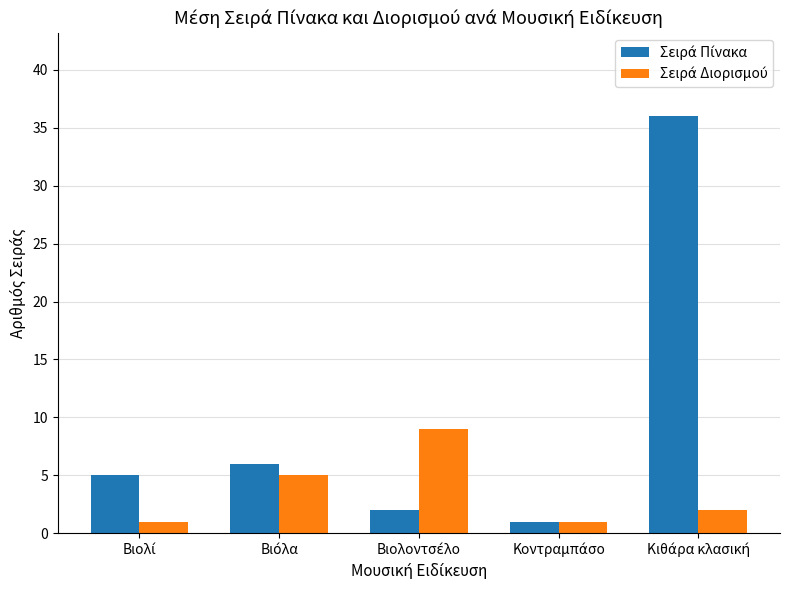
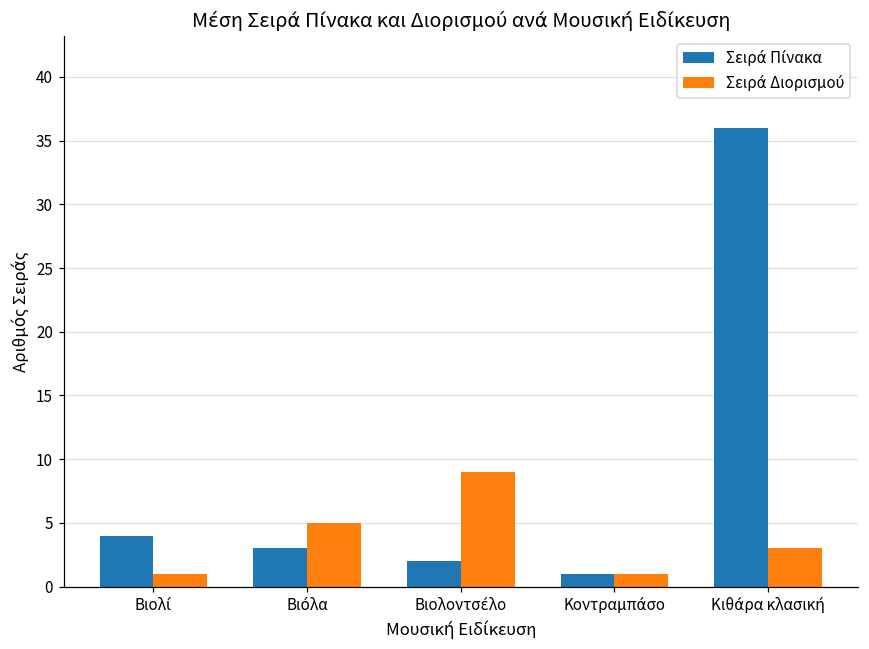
  {
    "Σειρά Πίνακα": {
-     "Βιολί": 5,
-     "Βιόλα": 6,
+     "Βιολί": 4,
+     "Βιόλα": 3,
      "Βιολοντσέλο": 2,
      "Κοντραμπάσο": 1,
      "Κιθάρα κλασική": 36
    },
    "Σειρά Διορισμού": {
      "Βιολί": 1,
      "Βιόλα": 5,
      "Βιολοντσέλο": 9,
      "Κοντραμπάσο": 1,
-     "Κιθάρα κλασική": 2
+     "Κιθάρα κλασική": 3
    }
  }
